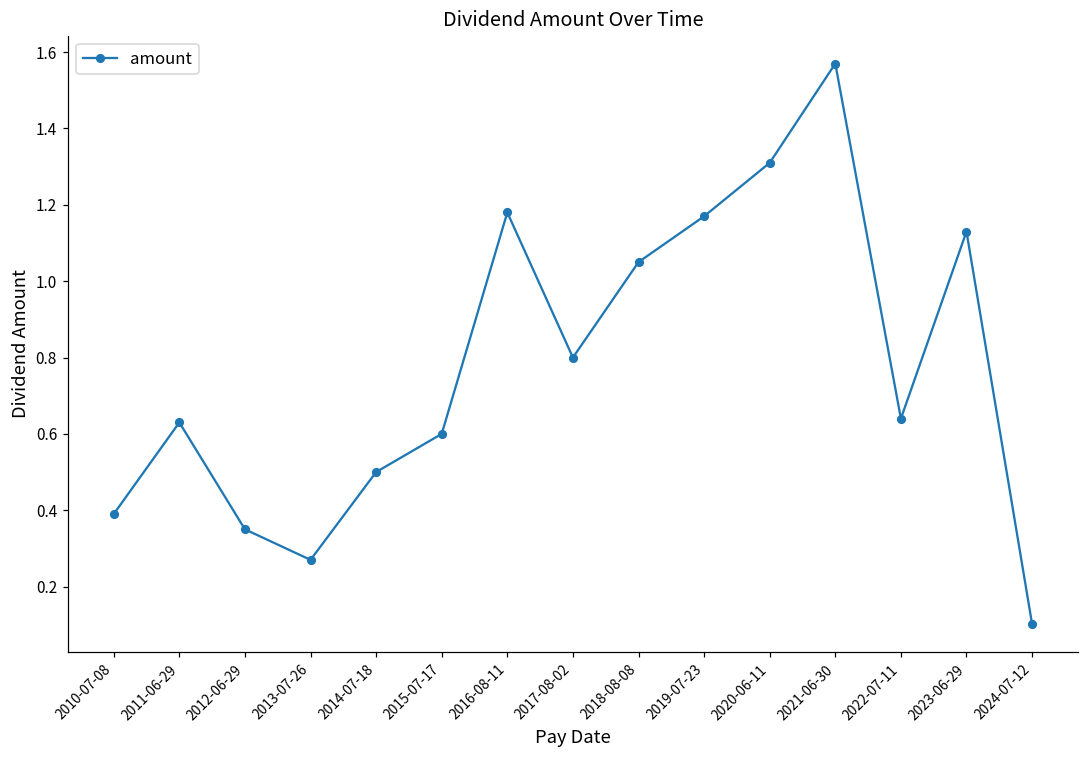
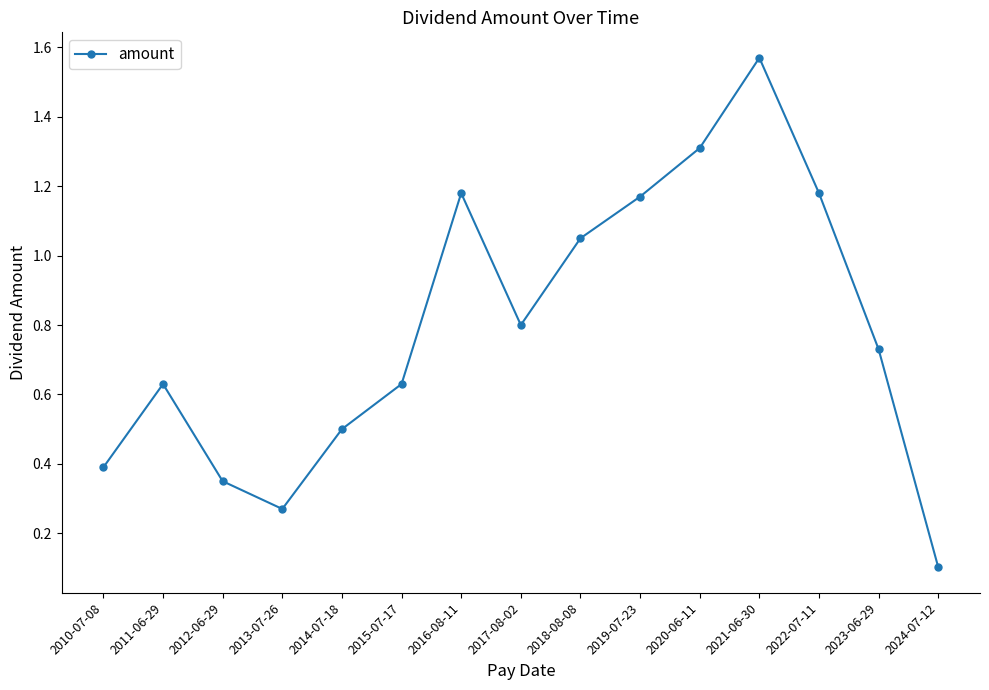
  {
    "2010-07-08": 0.39,
    "2011-06-29": 0.63,
    "2012-06-29": 0.35,
    "2013-07-26": 0.27,
    "2014-07-18": 0.50,
-   "2015-07-17": 0.60,
+   "2015-07-17": 0.63,
    "2016-08-11": 1.18,
    "2017-08-02": 0.80,
    "2018-08-08": 1.05,
    "2019-07-23": 1.17,
    "2020-06-11": 1.31,
    "2021-06-30": 1.57,
-   "2022-07-11": 0.64,
-   "2023-06-29": 1.13,
+   "2022-07-11": 1.18,
+   "2023-06-29": 0.73,
    "2024-07-12": 0.10
  }
